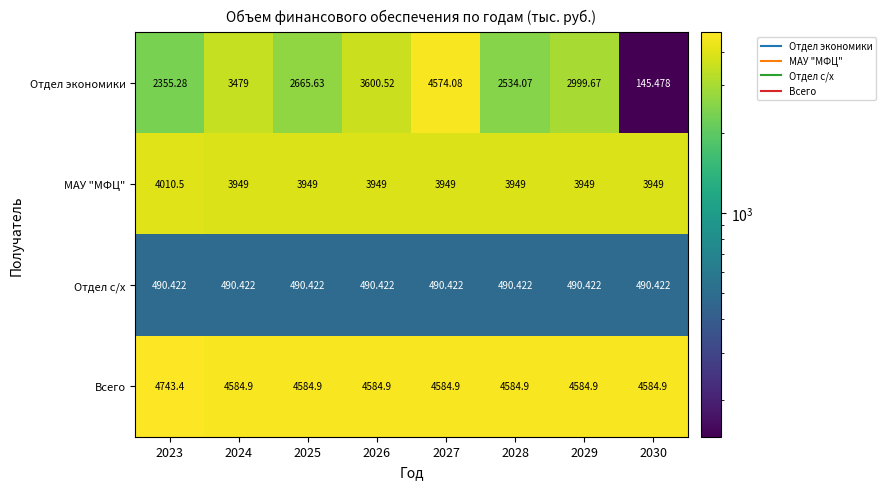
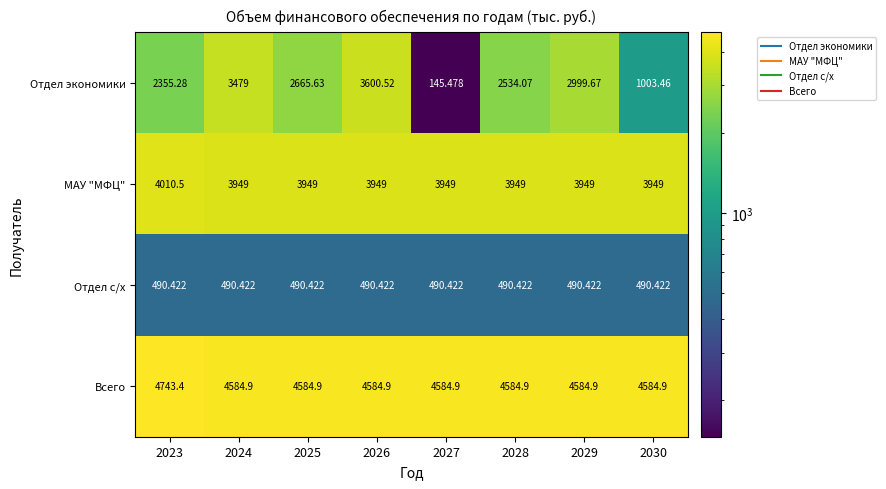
  {
    "Отдел экономики": {
      "2023": 2355.28,
      "2024": 3479,
      "2025": 2665.63,
      "2026": 3600.52,
-     "2027": 4574.08,
+     "2027": 145.478,
      "2028": 2534.07,
      "2029": 2999.67,
-     "2030": 145.478
+     "2030": 1003.46
    },
    "МАУ \"МФЦ\"": {
      "2023": 4010.5,
      "2024": 3949,
      "2025": 3949,
      "2026": 3949,
      "2027": 3949,
      "2028": 3949,
      "2029": 3949,
      "2030": 3949
    },
    "Отдел с/х": {
      "2023": 490.422,
      "2024": 490.422,
      "2025": 490.422,
      "2026": 490.422,
      "2027": 490.422,
      "2028": 490.422,
      "2029": 490.422,
      "2030": 490.422
    },
    "Всего": {
      "2023": 4743.4,
      "2024": 4584.9,
      "2025": 4584.9,
      "2026": 4584.9,
      "2027": 4584.9,
      "2028": 4584.9,
      "2029": 4584.9,
      "2030": 4584.9
    }
  }
